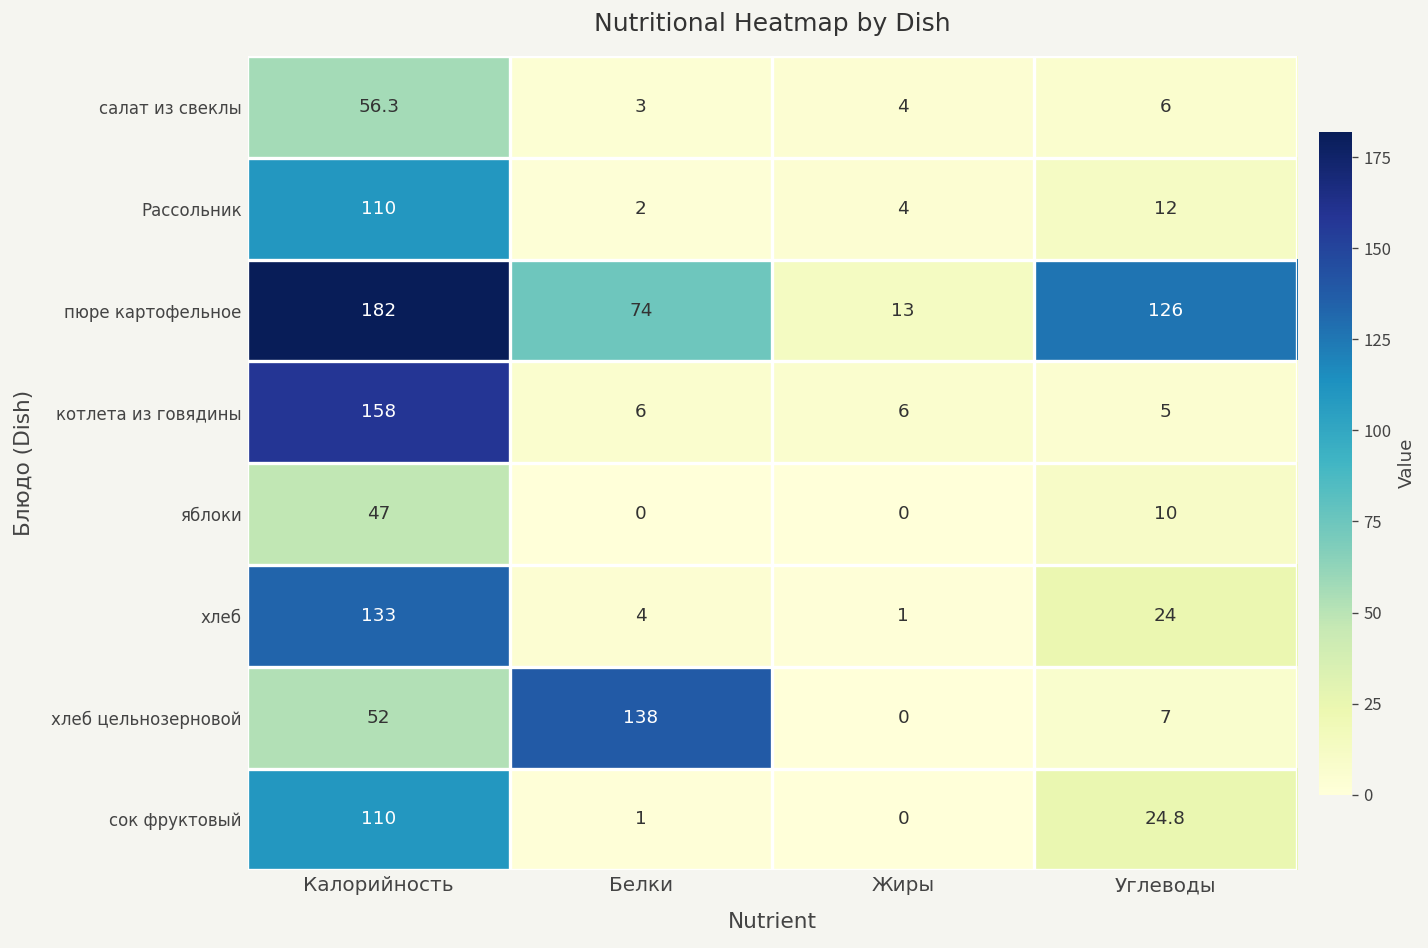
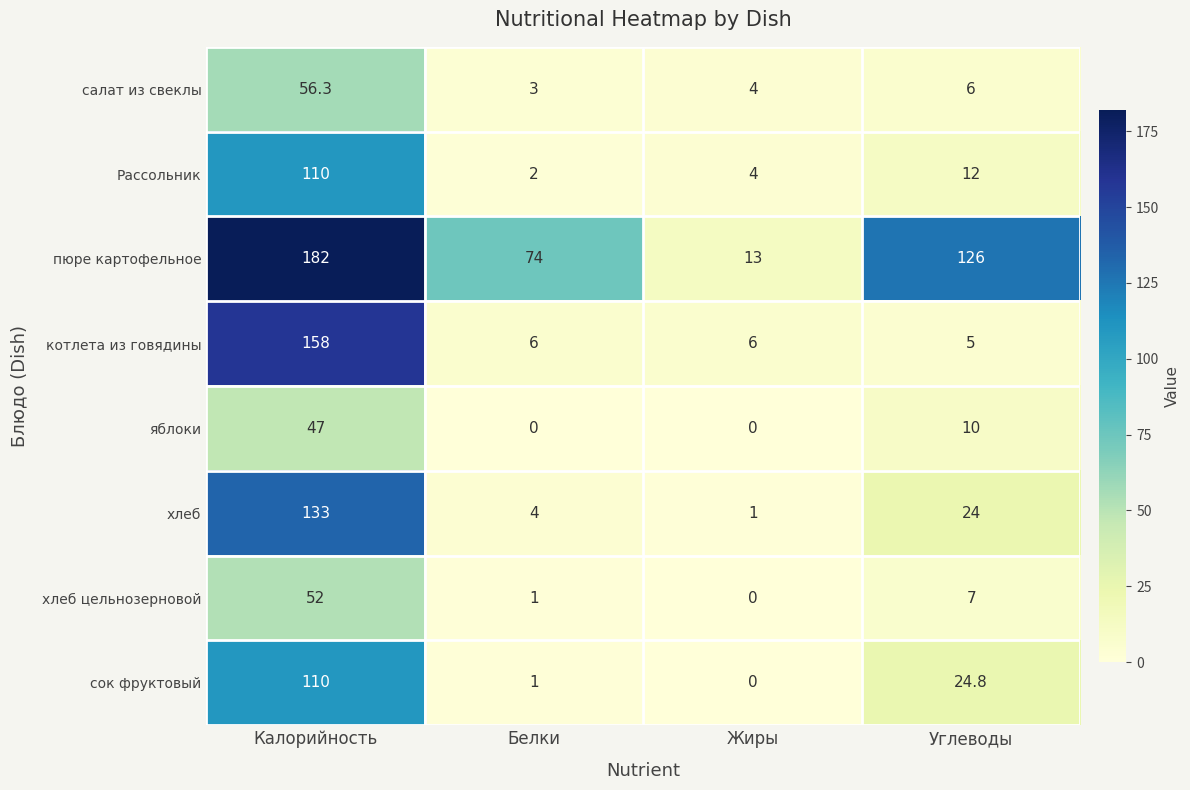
  {
    "салат из свеклы": {
      "Калорийность": 56.3,
      "Белки": 3,
      "Жиры": 4,
      "Углеводы": 6
    },
    "Рассольник": {
      "Калорийность": 110,
      "Белки": 2,
      "Жиры": 4,
      "Углеводы": 12
    },
    "пюре картофельное": {
      "Калорийность": 182,
      "Белки": 74,
      "Жиры": 13,
      "Углеводы": 126
    },
    "котлета из говядины": {
      "Калорийность": 158,
      "Белки": 6,
      "Жиры": 6,
      "Углеводы": 5
    },
    "яблоки": {
      "Калорийность": 47,
      "Белки": 0,
      "Жиры": 0,
      "Углеводы": 10
    },
    "хлеб": {
      "Калорийность": 133,
      "Белки": 4,
      "Жиры": 1,
      "Углеводы": 24
    },
    "хлеб цельнозерновой": {
      "Калорийность": 52,
-     "Белки": 138,
+     "Белки": 1,
      "Жиры": 0,
      "Углеводы": 7
    },
    "сок фруктовый": {
      "Калорийность": 110,
      "Белки": 1,
      "Жиры": 0,
      "Углеводы": 24.8
    }
  }
